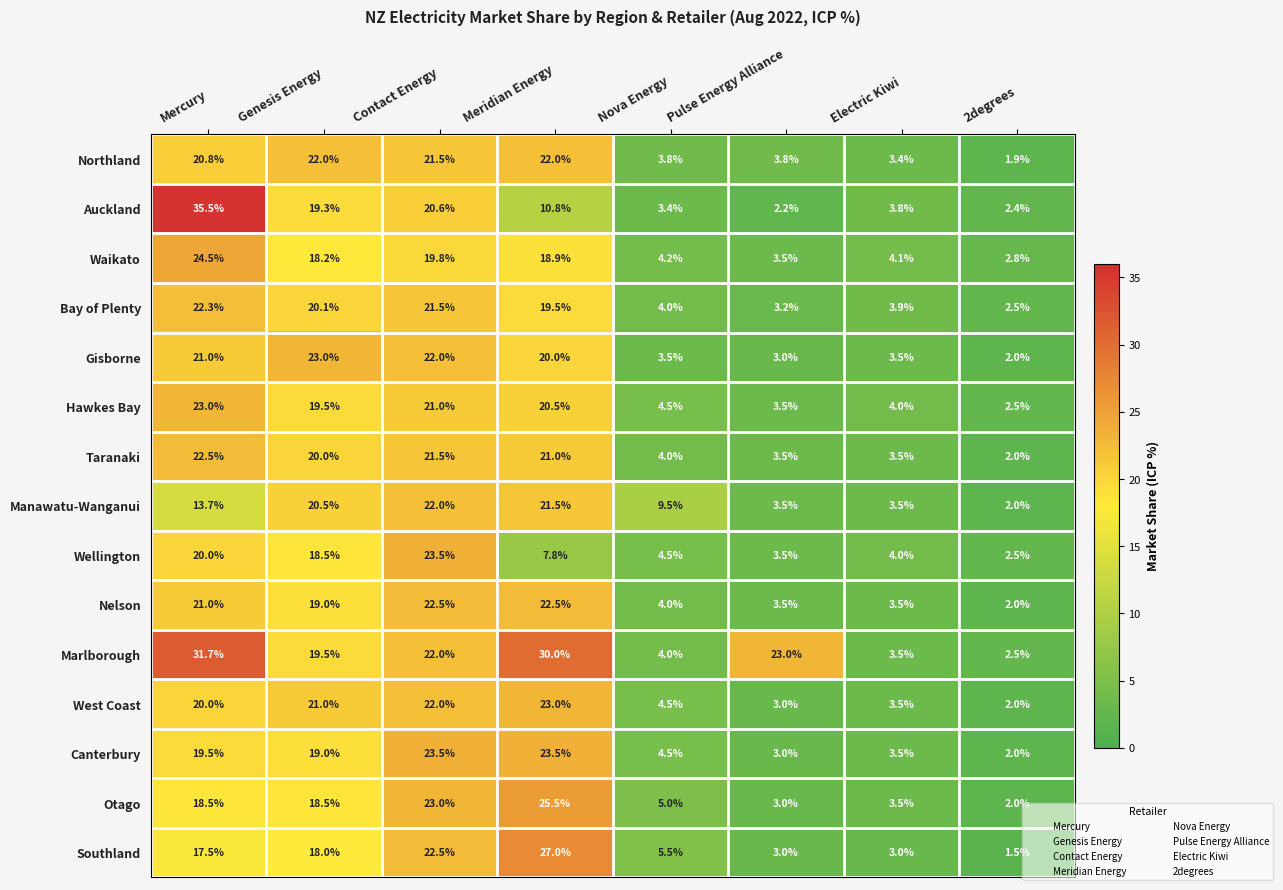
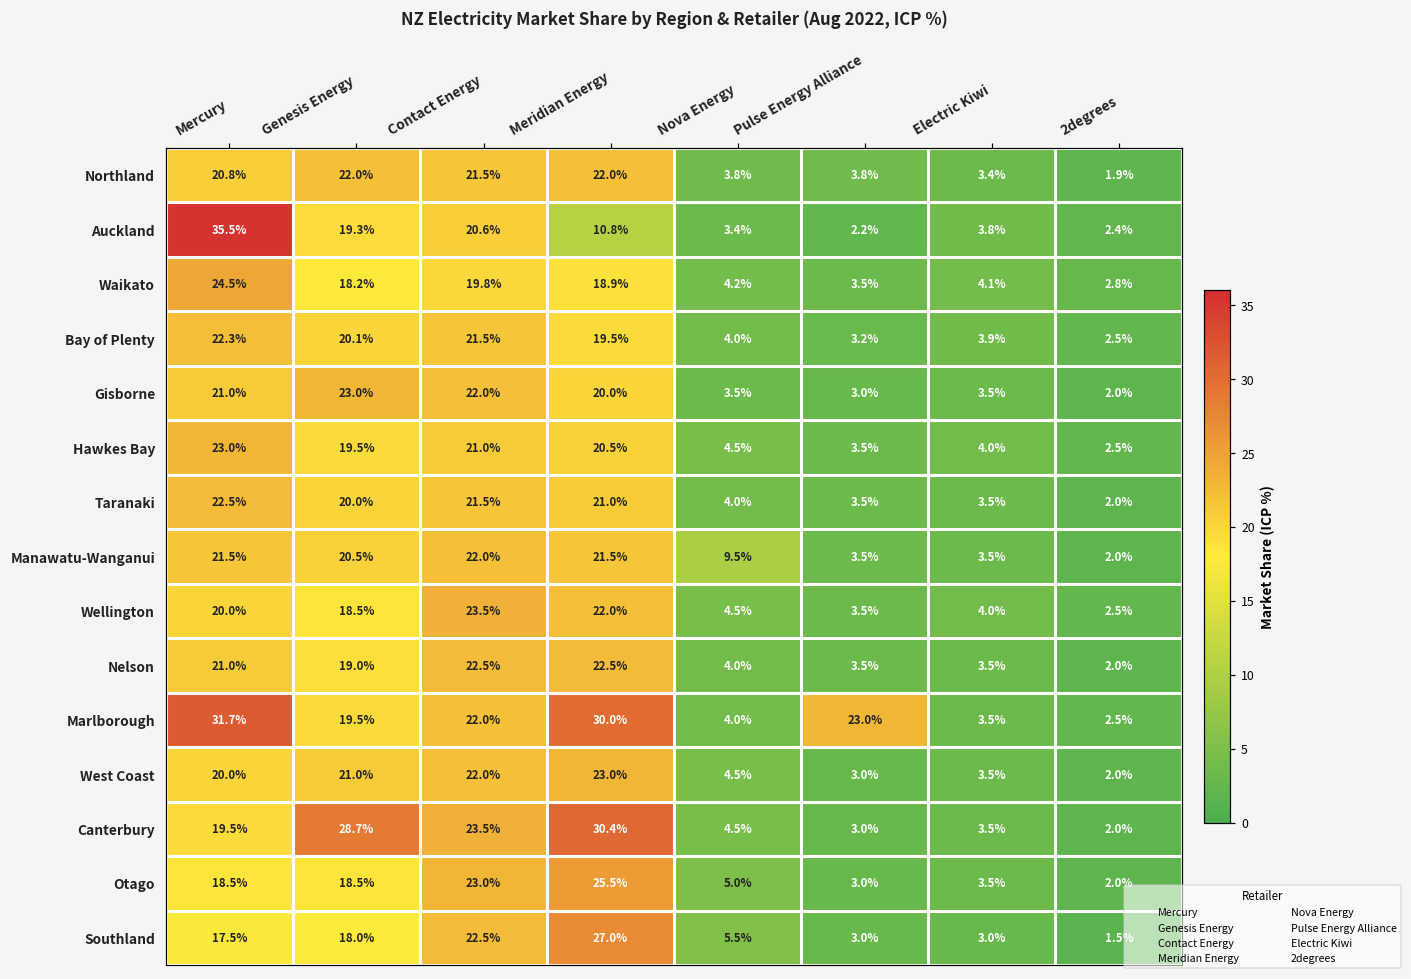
  {
    "Northland": {
      "Mercury": "20.8%",
      "Genesis Energy": "22.0%",
      "Contact Energy": "21.5%",
      "Meridian Energy": "22.0%",
      "Nova Energy": "3.8%",
      "Pulse Energy Alliance": "3.8%",
      "Electric Kiwi": "3.4%",
      "2degrees": "1.9%"
    },
    "Auckland": {
      "Mercury": "35.5%",
      "Genesis Energy": "19.3%",
      "Contact Energy": "20.6%",
      "Meridian Energy": "10.8%",
      "Nova Energy": "3.4%",
      "Pulse Energy Alliance": "2.2%",
      "Electric Kiwi": "3.8%",
      "2degrees": "2.4%"
    },
    "Waikato": {
      "Mercury": "24.5%",
      "Genesis Energy": "18.2%",
      "Contact Energy": "19.8%",
      "Meridian Energy": "18.9%",
      "Nova Energy": "4.2%",
      "Pulse Energy Alliance": "3.5%",
      "Electric Kiwi": "4.1%",
      "2degrees": "2.8%"
    },
    "Bay of Plenty": {
      "Mercury": "22.3%",
      "Genesis Energy": "20.1%",
      "Contact Energy": "21.5%",
      "Meridian Energy": "19.5%",
      "Nova Energy": "4.0%",
      "Pulse Energy Alliance": "3.2%",
      "Electric Kiwi": "3.9%",
      "2degrees": "2.5%"
    },
    "Gisborne": {
      "Mercury": "21.0%",
      "Genesis Energy": "23.0%",
      "Contact Energy": "22.0%",
      "Meridian Energy": "20.0%",
      "Nova Energy": "3.5%",
      "Pulse Energy Alliance": "3.0%",
      "Electric Kiwi": "3.5%",
      "2degrees": "2.0%"
    },
    "Hawkes Bay": {
      "Mercury": "23.0%",
      "Genesis Energy": "19.5%",
      "Contact Energy": "21.0%",
      "Meridian Energy": "20.5%",
      "Nova Energy": "4.5%",
      "Pulse Energy Alliance": "3.5%",
      "Electric Kiwi": "4.0%",
      "2degrees": "2.5%"
    },
    "Taranaki": {
      "Mercury": "22.5%",
      "Genesis Energy": "20.0%",
      "Contact Energy": "21.5%",
      "Meridian Energy": "21.0%",
      "Nova Energy": "4.0%",
      "Pulse Energy Alliance": "3.5%",
      "Electric Kiwi": "3.5%",
      "2degrees": "2.0%"
    },
    "Manawatu-Wanganui": {
-     "Mercury": "13.7%",
+     "Mercury": "21.5%",
      "Genesis Energy": "20.5%",
      "Contact Energy": "22.0%",
      "Meridian Energy": "21.5%",
      "Nova Energy": "9.5%",
      "Pulse Energy Alliance": "3.5%",
      "Electric Kiwi": "3.5%",
      "2degrees": "2.0%"
    },
    "Wellington": {
      "Mercury": "20.0%",
      "Genesis Energy": "18.5%",
      "Contact Energy": "23.5%",
-     "Meridian Energy": "7.8%",
+     "Meridian Energy": "22.0%",
      "Nova Energy": "4.5%",
      "Pulse Energy Alliance": "3.5%",
      "Electric Kiwi": "4.0%",
      "2degrees": "2.5%"
    },
    "Nelson": {
      "Mercury": "21.0%",
      "Genesis Energy": "19.0%",
      "Contact Energy": "22.5%",
      "Meridian Energy": "22.5%",
      "Nova Energy": "4.0%",
      "Pulse Energy Alliance": "3.5%",
      "Electric Kiwi": "3.5%",
      "2degrees": "2.0%"
    },
    "Marlborough": {
      "Mercury": "31.7%",
      "Genesis Energy": "19.5%",
      "Contact Energy": "22.0%",
      "Meridian Energy": "30.0%",
      "Nova Energy": "4.0%",
      "Pulse Energy Alliance": "23.0%",
      "Electric Kiwi": "3.5%",
      "2degrees": "2.5%"
    },
    "West Coast": {
      "Mercury": "20.0%",
      "Genesis Energy": "21.0%",
      "Contact Energy": "22.0%",
      "Meridian Energy": "23.0%",
      "Nova Energy": "4.5%",
      "Pulse Energy Alliance": "3.0%",
      "Electric Kiwi": "3.5%",
      "2degrees": "2.0%"
    },
    "Canterbury": {
      "Mercury": "19.5%",
-     "Genesis Energy": "19.0%",
+     "Genesis Energy": "28.7%",
      "Contact Energy": "23.5%",
-     "Meridian Energy": "23.5%",
+     "Meridian Energy": "30.4%",
      "Nova Energy": "4.5%",
      "Pulse Energy Alliance": "3.0%",
      "Electric Kiwi": "3.5%",
      "2degrees": "2.0%"
    },
    "Otago": {
      "Mercury": "18.5%",
      "Genesis Energy": "18.5%",
      "Contact Energy": "23.0%",
      "Meridian Energy": "25.5%",
      "Nova Energy": "5.0%",
      "Pulse Energy Alliance": "3.0%",
      "Electric Kiwi": "3.5%"
    },
    "Southland": {
      "Mercury": "17.5%",
      "Genesis Energy": "18.0%",
      "Contact Energy": "22.5%",
      "Meridian Energy": "27.0%",
      "Nova Energy": "5.5%",
      "Pulse Energy Alliance": "3.0%",
      "Electric Kiwi": "3.0%"
    }
  }
